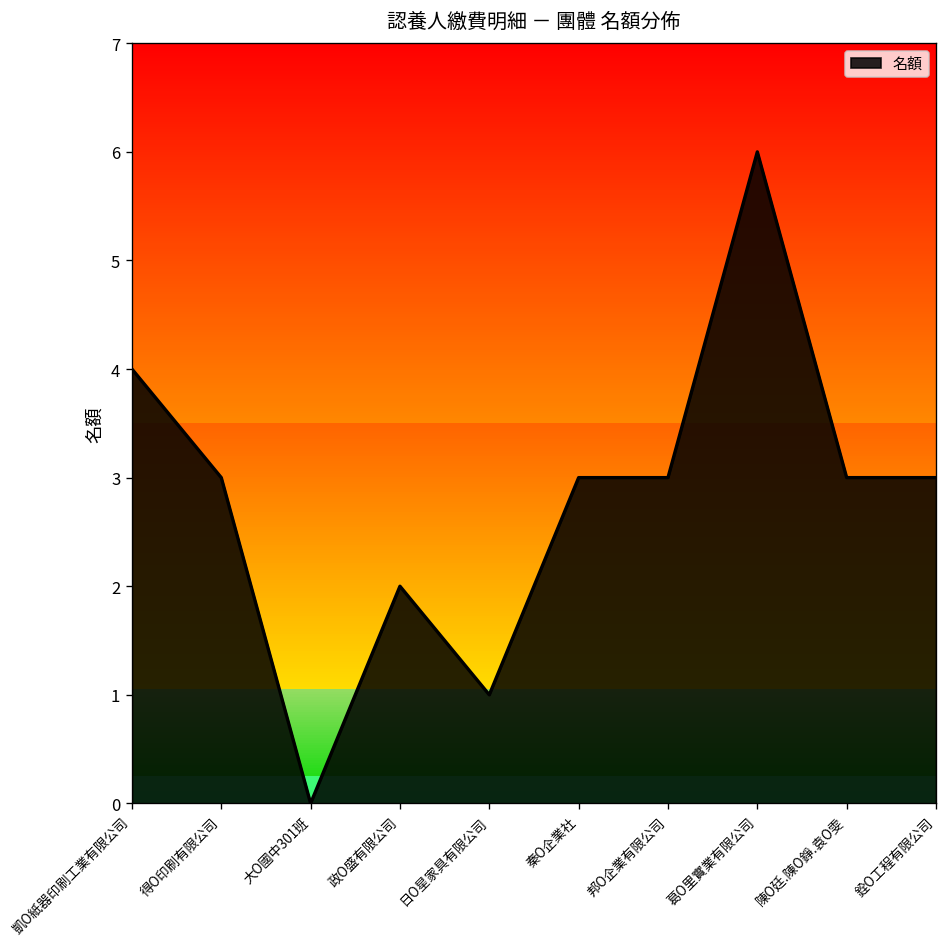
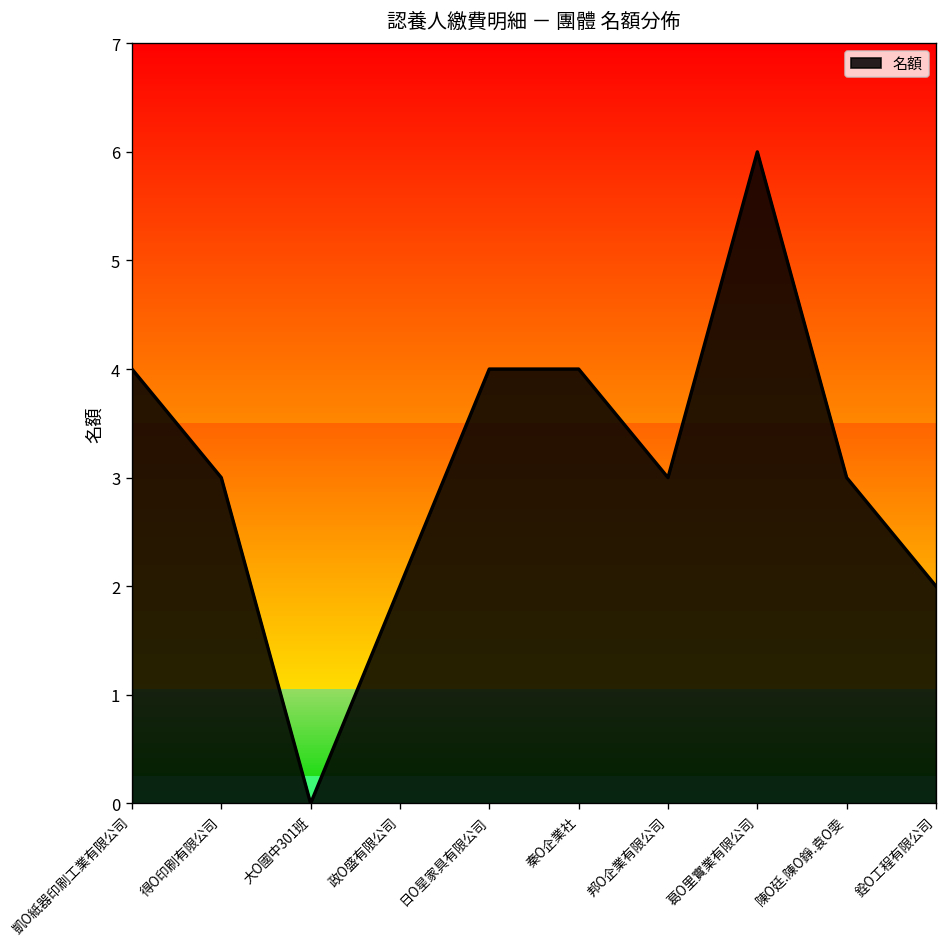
  {
    "凱O紙器印刷工業有限公司": 4,
    "得O印刷有限公司": 3,
    "大O國中301班": 0,
    "政O盛有限公司": 2,
-   "日O星家具有限公司": 1,
-   "秦O企業社": 3,
+   "日O星家具有限公司": 4,
+   "秦O企業社": 4,
    "邦O企業有限公司": 3,
    "葛O里實業有限公司": 6,
    "陳O廷.陳O錚.袁O雯": 3,
-   "銓O工程有限公司": 3
+   "銓O工程有限公司": 2
  }
